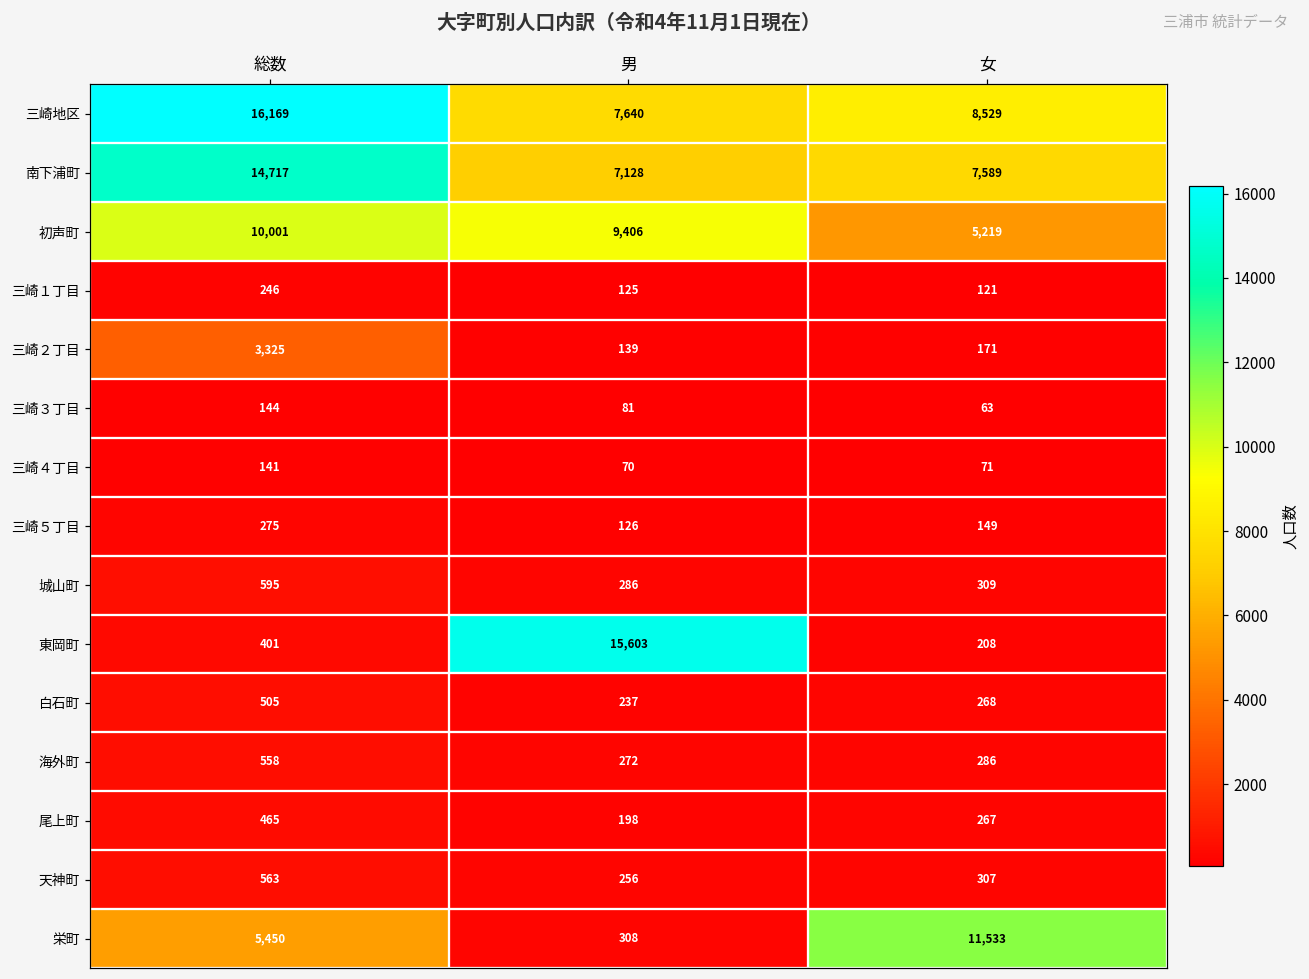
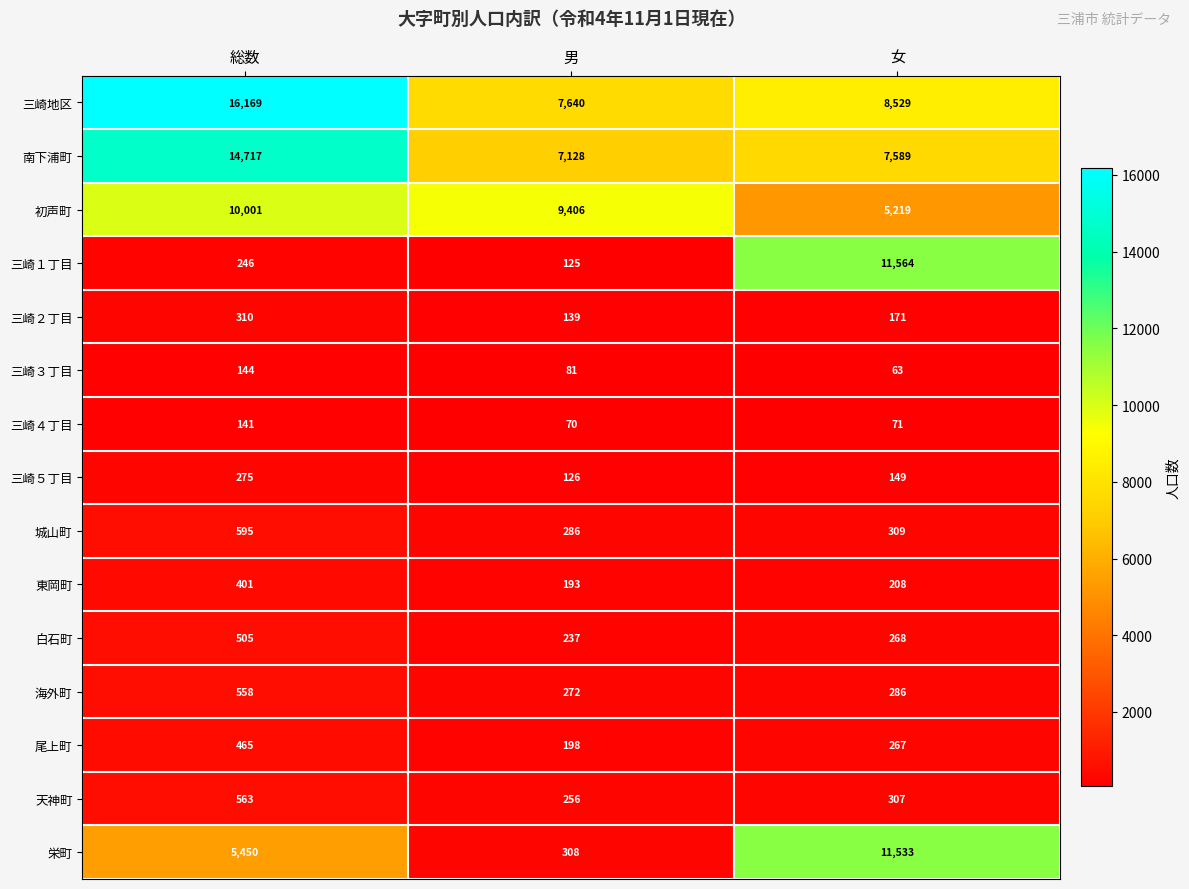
  {
    "三崎地区": {
      "総数": "16,169",
      "男": "7,640",
      "女": "8,529"
    },
    "南下浦町": {
      "総数": "14,717",
      "男": "7,128",
      "女": "7,589"
    },
    "初声町": {
      "総数": "10,001",
      "男": "9,406",
      "女": "5,219"
    },
    "三崎１丁目": {
      "総数": "246",
      "男": "125",
-     "女": "121"
+     "女": "11,564"
    },
    "三崎２丁目": {
-     "総数": "3,325",
+     "総数": "310",
      "男": "139",
      "女": "171"
    },
    "三崎３丁目": {
      "総数": "144",
      "男": "81",
      "女": "63"
    },
    "三崎４丁目": {
      "総数": "141",
      "男": "70",
      "女": "71"
    },
    "三崎５丁目": {
      "総数": "275",
      "男": "126",
      "女": "149"
    },
    "城山町": {
      "総数": "595",
      "男": "286",
      "女": "309"
    },
    "東岡町": {
      "総数": "401",
-     "男": "15,603",
+     "男": "193",
      "女": "208"
    },
    "白石町": {
      "総数": "505",
      "男": "237",
      "女": "268"
    },
    "海外町": {
      "総数": "558",
      "男": "272",
      "女": "286"
    },
    "尾上町": {
      "総数": "465",
      "男": "198",
      "女": "267"
    },
    "天神町": {
      "総数": "563",
      "男": "256",
      "女": "307"
    },
    "栄町": {
      "総数": "5,450",
      "男": "308",
      "女": "11,533"
    }
  }
